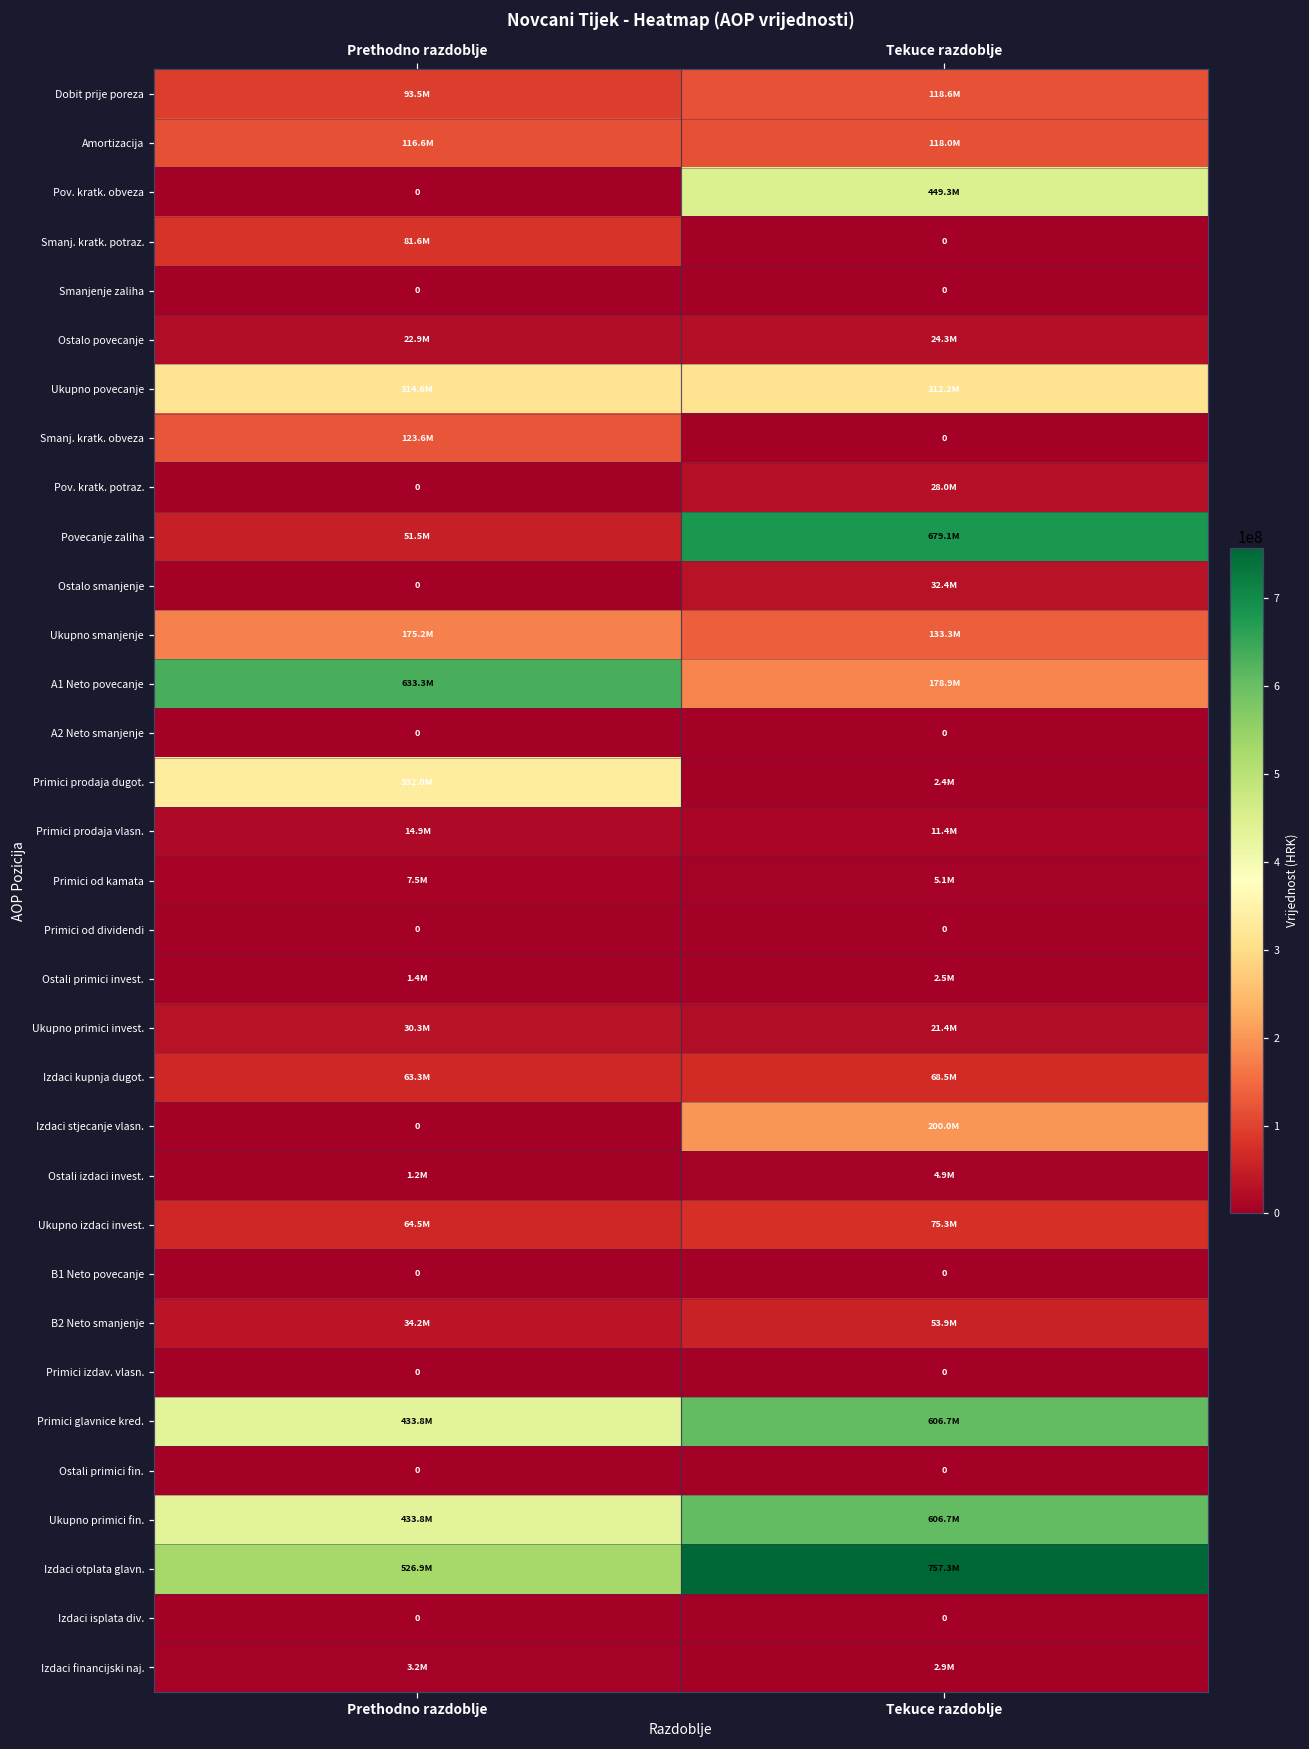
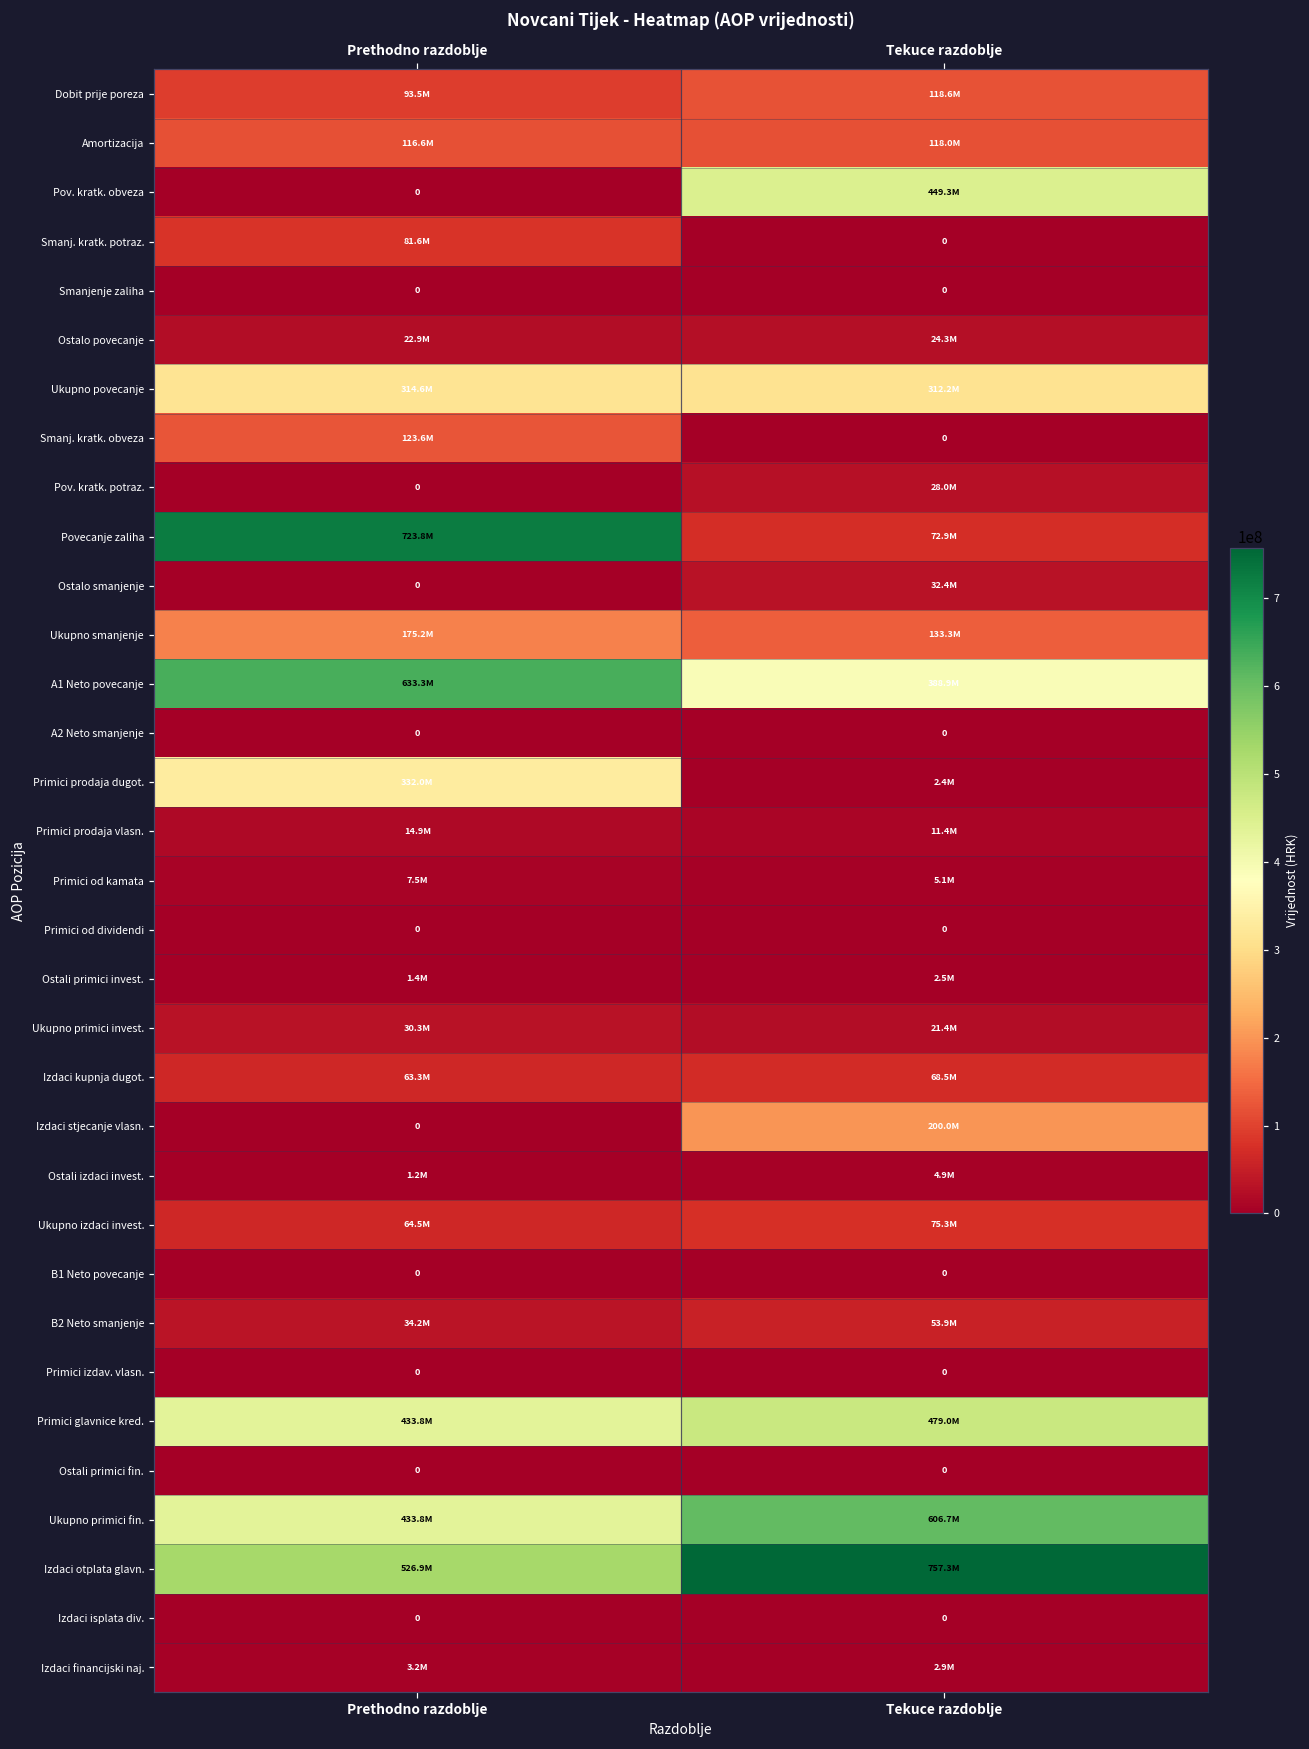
  {
    "Dobit prije poreza": {
      "Prethodno razdoblje": "93.5M",
      "Tekuce razdoblje": "118.6M"
    },
    "Amortizacija": {
      "Prethodno razdoblje": "116.6M",
      "Tekuce razdoblje": "118.0M"
    },
    "Pov. kratk. obveza": {
      "Prethodno razdoblje": "0",
      "Tekuce razdoblje": "449.3M"
    },
    "Smanj. kratk. potraz.": {
      "Prethodno razdoblje": "81.6M",
      "Tekuce razdoblje": "0"
    },
    "Smanjenje zaliha": {
      "Prethodno razdoblje": "0",
      "Tekuce razdoblje": "0"
    },
    "Ostalo povecanje": {
      "Prethodno razdoblje": "22.9M",
      "Tekuce razdoblje": "24.3M"
    },
    "Ukupno povecanje": {
      "Prethodno razdoblje": "314.6M",
      "Tekuce razdoblje": "312.2M"
    },
    "Smanj. kratk. obveza": {
      "Prethodno razdoblje": "123.6M",
      "Tekuce razdoblje": "0"
    },
    "Pov. kratk. potraz.": {
      "Prethodno razdoblje": "0",
      "Tekuce razdoblje": "28.0M"
    },
    "Povecanje zaliha": {
-     "Prethodno razdoblje": "51.5M",
-     "Tekuce razdoblje": "679.1M"
+     "Prethodno razdoblje": "723.8M",
+     "Tekuce razdoblje": "72.9M"
    },
    "Ostalo smanjenje": {
      "Prethodno razdoblje": "0",
      "Tekuce razdoblje": "32.4M"
    },
    "Ukupno smanjenje": {
      "Prethodno razdoblje": "175.2M",
      "Tekuce razdoblje": "133.3M"
    },
    "A1 Neto povecanje": {
      "Prethodno razdoblje": "633.3M",
-     "Tekuce razdoblje": "178.9M"
+     "Tekuce razdoblje": "388.9M"
    },
    "A2 Neto smanjenje": {
      "Prethodno razdoblje": "0",
      "Tekuce razdoblje": "0"
    },
    "Primici prodaja dugot.": {
      "Prethodno razdoblje": "332.0M",
      "Tekuce razdoblje": "2.4M"
    },
    "Primici prodaja vlasn.": {
      "Prethodno razdoblje": "14.9M",
      "Tekuce razdoblje": "11.4M"
    },
    "Primici od kamata": {
      "Prethodno razdoblje": "7.5M",
      "Tekuce razdoblje": "5.1M"
    },
    "Primici od dividendi": {
      "Prethodno razdoblje": "0",
      "Tekuce razdoblje": "0"
    },
    "Ostali primici invest.": {
      "Prethodno razdoblje": "1.4M",
      "Tekuce razdoblje": "2.5M"
    },
    "Ukupno primici invest.": {
      "Prethodno razdoblje": "30.3M",
      "Tekuce razdoblje": "21.4M"
    },
    "Izdaci kupnja dugot.": {
      "Prethodno razdoblje": "63.3M",
      "Tekuce razdoblje": "68.5M"
    },
    "Izdaci stjecanje vlasn.": {
      "Prethodno razdoblje": "0",
      "Tekuce razdoblje": "200.0M"
    },
    "Ostali izdaci invest.": {
      "Prethodno razdoblje": "1.2M",
      "Tekuce razdoblje": "4.9M"
    },
    "Ukupno izdaci invest.": {
      "Prethodno razdoblje": "64.5M",
      "Tekuce razdoblje": "75.3M"
    },
    "B1 Neto povecanje": {
      "Prethodno razdoblje": "0",
      "Tekuce razdoblje": "0"
    },
    "B2 Neto smanjenje": {
      "Prethodno razdoblje": "34.2M",
      "Tekuce razdoblje": "53.9M"
    },
    "Primici izdav. vlasn.": {
      "Prethodno razdoblje": "0",
      "Tekuce razdoblje": "0"
    },
    "Primici glavnice kred.": {
      "Prethodno razdoblje": "433.8M",
-     "Tekuce razdoblje": "606.7M"
+     "Tekuce razdoblje": "479.0M"
    },
    "Ostali primici fin.": {
      "Prethodno razdoblje": "0",
      "Tekuce razdoblje": "0"
    },
    "Ukupno primici fin.": {
      "Prethodno razdoblje": "433.8M",
      "Tekuce razdoblje": "606.7M"
    },
    "Izdaci otplata glavn.": {
      "Prethodno razdoblje": "526.9M",
      "Tekuce razdoblje": "757.3M"
    },
    "Izdaci isplata div.": {
      "Prethodno razdoblje": "0",
      "Tekuce razdoblje": "0"
    },
    "Izdaci financijski naj.": {
      "Prethodno razdoblje": "3.2M",
      "Tekuce razdoblje": "2.9M"
    }
  }
